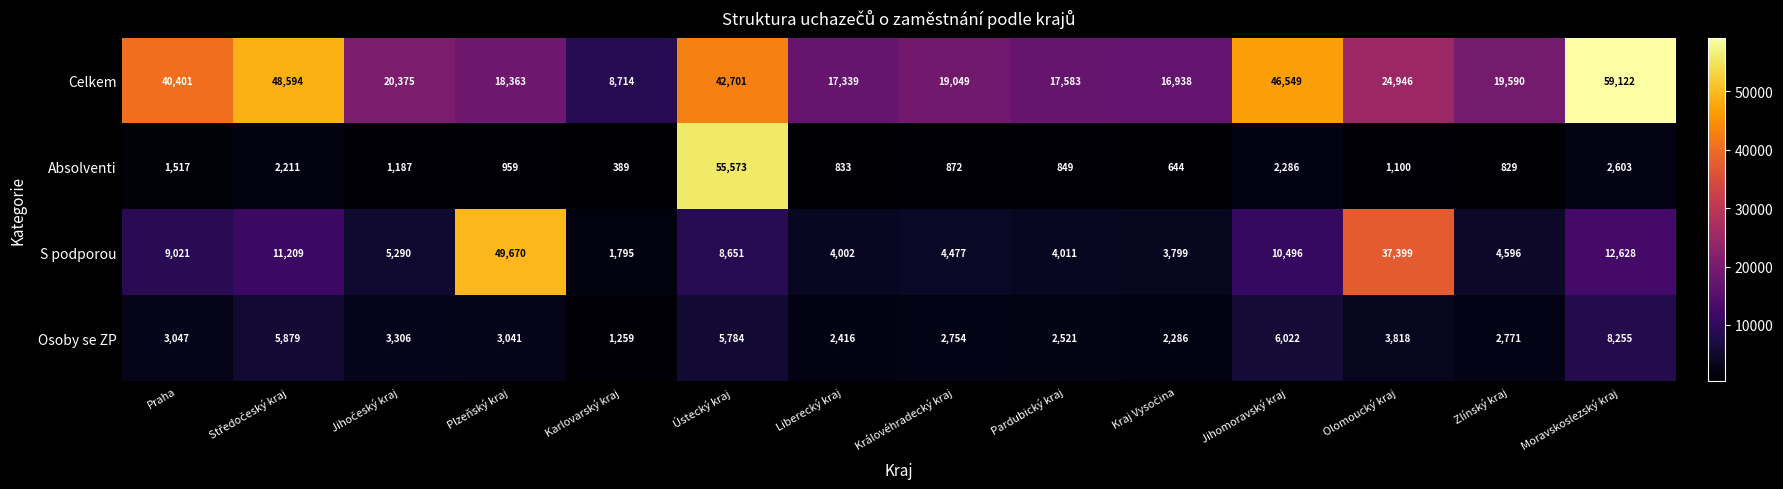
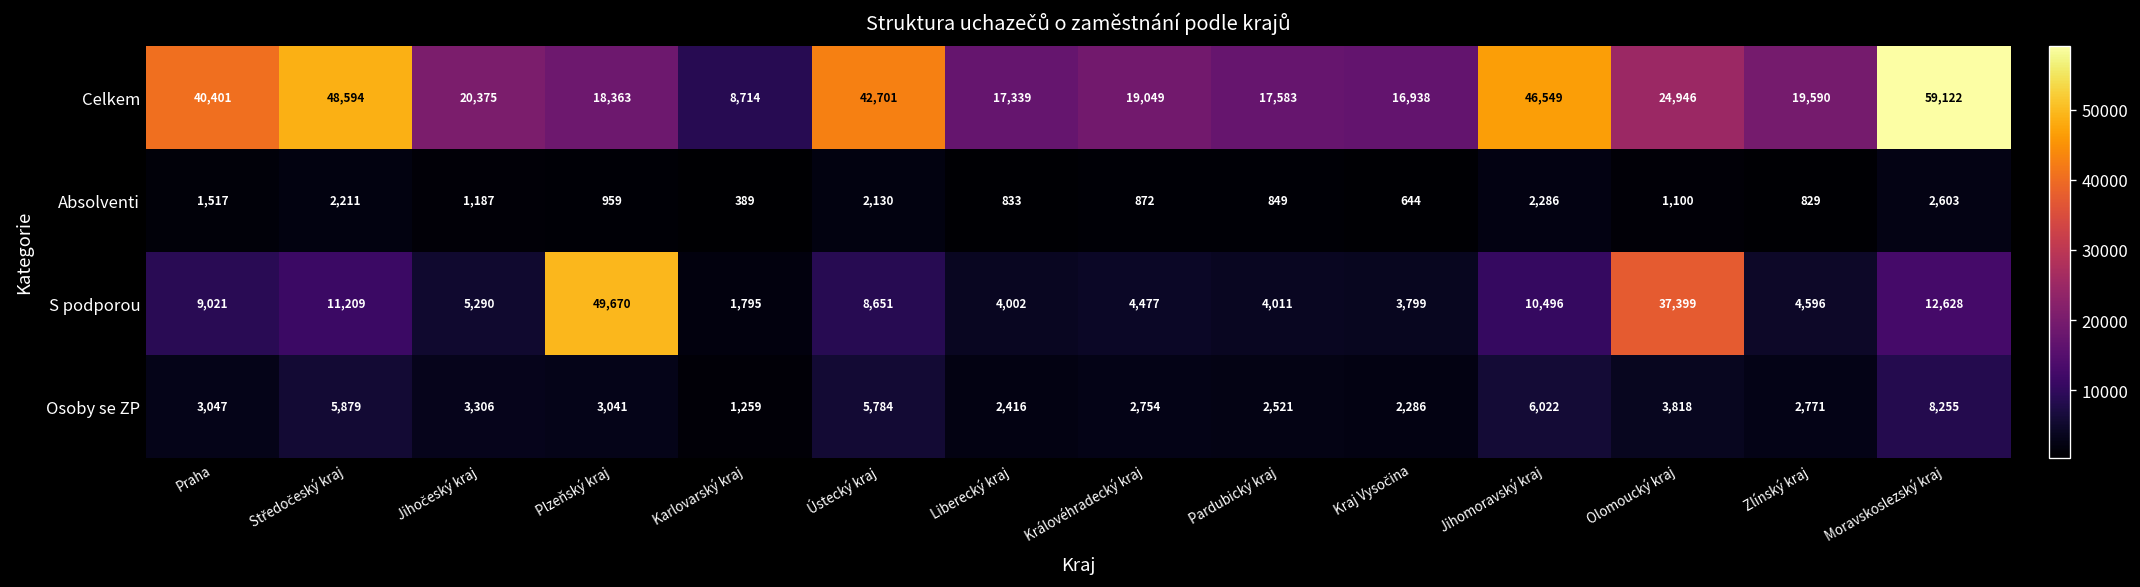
  {
    "Celkem": {
      "Praha": "40,401",
      "Středočeský kraj": "48,594",
      "Jihočeský kraj": "20,375",
      "Plzeňský kraj": "18,363",
      "Karlovarský kraj": "8,714",
      "Ústecký kraj": "42,701",
      "Liberecký kraj": "17,339",
      "Královéhradecký kraj": "19,049",
      "Pardubický kraj": "17,583",
      "Kraj Vysočina": "16,938",
      "Jihomoravský kraj": "46,549",
      "Olomoucký kraj": "24,946",
      "Zlínský kraj": "19,590",
      "Moravskoslezský kraj": "59,122"
    },
    "Absolventi": {
      "Praha": "1,517",
      "Středočeský kraj": "2,211",
      "Jihočeský kraj": "1,187",
      "Plzeňský kraj": "959",
      "Karlovarský kraj": "389",
-     "Ústecký kraj": "55,573",
+     "Ústecký kraj": "2,130",
      "Liberecký kraj": "833",
      "Královéhradecký kraj": "872",
      "Pardubický kraj": "849",
      "Kraj Vysočina": "644",
      "Jihomoravský kraj": "2,286",
      "Olomoucký kraj": "1,100",
      "Zlínský kraj": "829",
      "Moravskoslezský kraj": "2,603"
    },
    "S podporou": {
      "Praha": "9,021",
      "Středočeský kraj": "11,209",
      "Jihočeský kraj": "5,290",
      "Plzeňský kraj": "49,670",
      "Karlovarský kraj": "1,795",
      "Ústecký kraj": "8,651",
      "Liberecký kraj": "4,002",
      "Královéhradecký kraj": "4,477",
      "Pardubický kraj": "4,011",
      "Kraj Vysočina": "3,799",
      "Jihomoravský kraj": "10,496",
      "Olomoucký kraj": "37,399",
      "Zlínský kraj": "4,596",
      "Moravskoslezský kraj": "12,628"
    },
    "Osoby se ZP": {
      "Praha": "3,047",
      "Středočeský kraj": "5,879",
      "Jihočeský kraj": "3,306",
      "Plzeňský kraj": "3,041",
      "Karlovarský kraj": "1,259",
      "Ústecký kraj": "5,784",
      "Liberecký kraj": "2,416",
      "Královéhradecký kraj": "2,754",
      "Pardubický kraj": "2,521",
      "Kraj Vysočina": "2,286",
      "Jihomoravský kraj": "6,022",
      "Olomoucký kraj": "3,818",
      "Zlínský kraj": "2,771",
      "Moravskoslezský kraj": "8,255"
    }
  }
